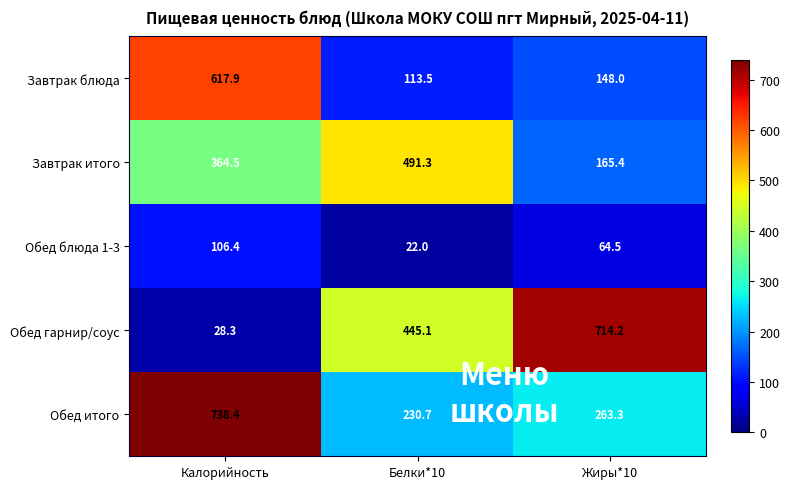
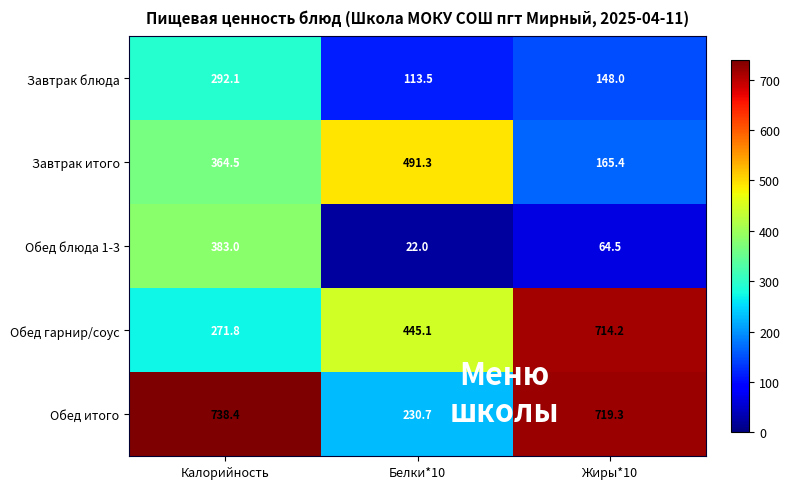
  {
    "Завтрак блюда": {
-     "Калорийность": 617.9,
+     "Калорийность": 292.1,
      "Белки*10": 113.5,
      "Жиры*10": 148.0
    },
    "Завтрак итого": {
      "Калорийность": 364.5,
      "Белки*10": 491.3,
      "Жиры*10": 165.4
    },
    "Обед блюда 1-3": {
-     "Калорийность": 106.4,
+     "Калорийность": 383.0,
      "Белки*10": 22.0,
      "Жиры*10": 64.5
    },
    "Обед гарнир/соус": {
-     "Калорийность": 28.3,
+     "Калорийность": 271.8,
      "Белки*10": 445.1,
      "Жиры*10": 714.2
    },
    "Обед итого": {
      "Калорийность": 738.4,
      "Белки*10": 230.7,
-     "Жиры*10": 263.3
+     "Жиры*10": 719.3
    }
  }
